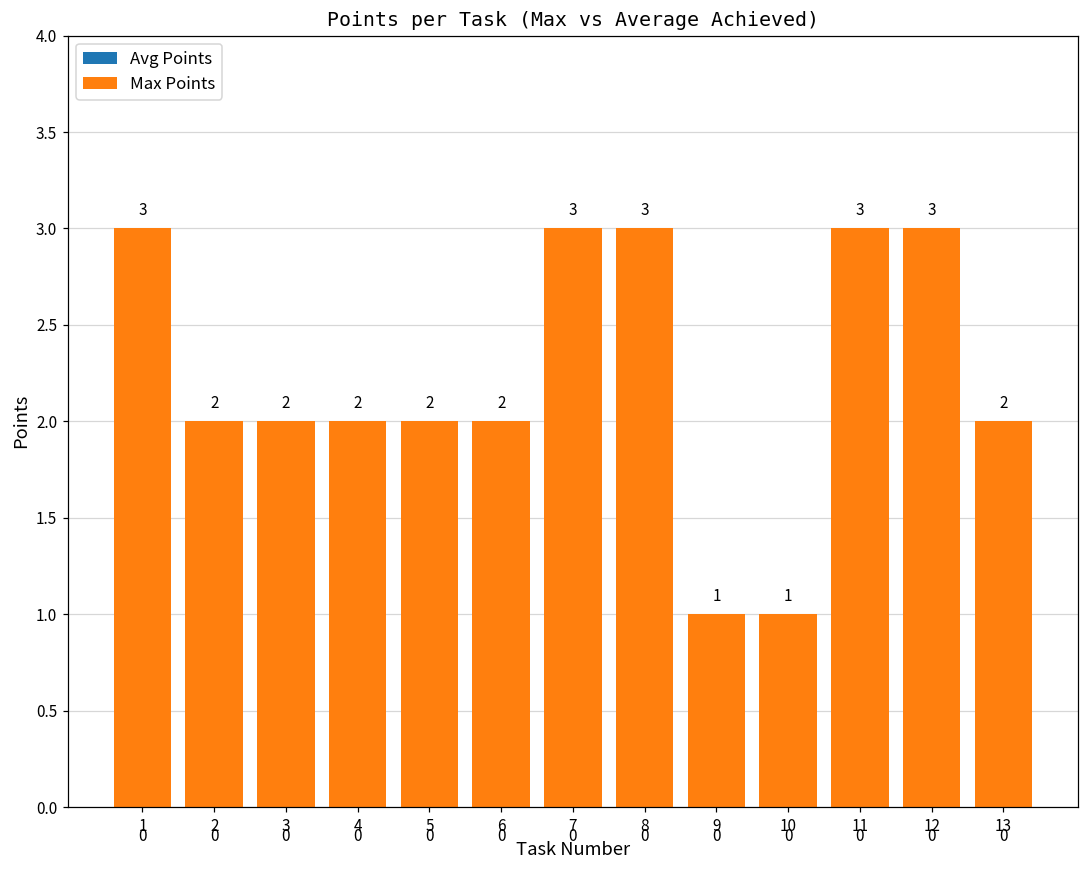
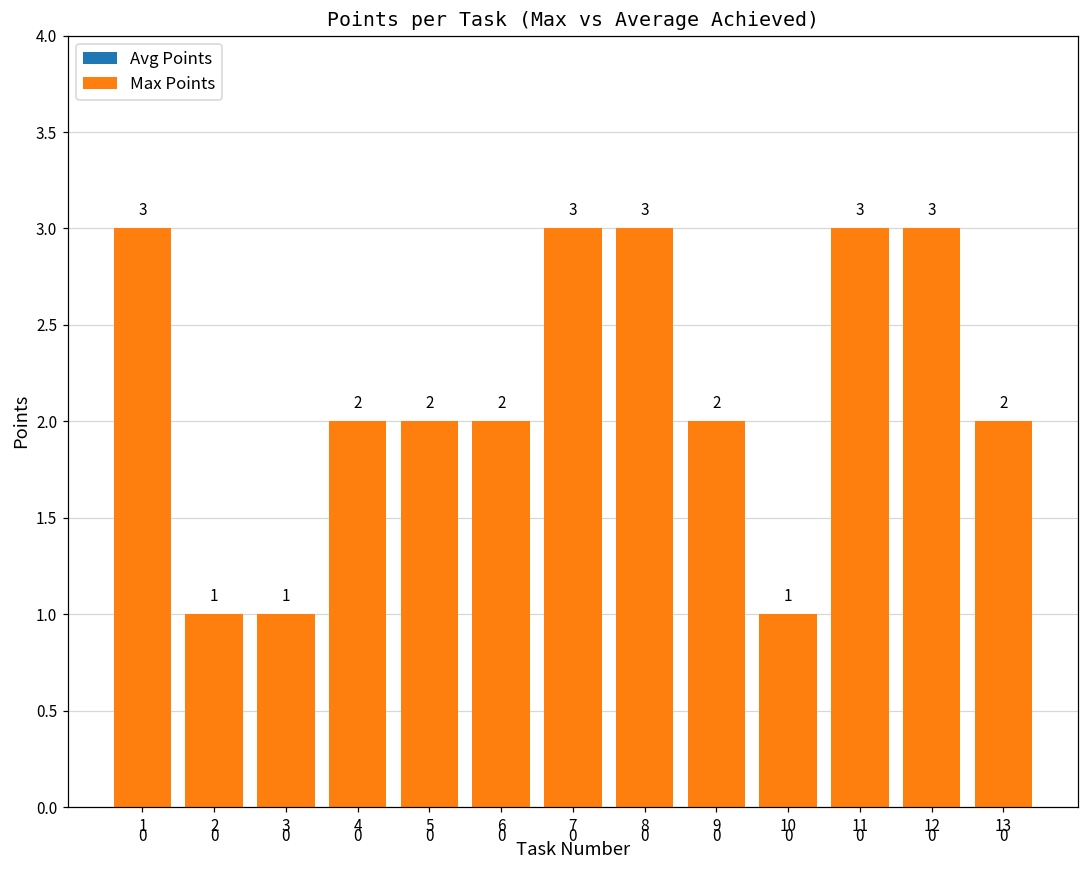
  {
    "Avg Points": {
      "1": 0,
      "2": 0,
      "3": 0,
      "4": 0,
      "5": 0,
      "6": 0,
      "7": 0,
      "8": 0,
      "9": 0,
      "10": 0,
      "11": 0,
      "12": 0,
      "13": 0
    },
    "Max Points": {
      "1": 3,
-     "2": 2,
-     "3": 2,
+     "2": 1,
+     "3": 1,
      "4": 2,
      "5": 2,
      "6": 2,
      "7": 3,
      "8": 3,
-     "9": 1,
+     "9": 2,
      "10": 1,
      "11": 3,
      "12": 3,
      "13": 2
    }
  }
